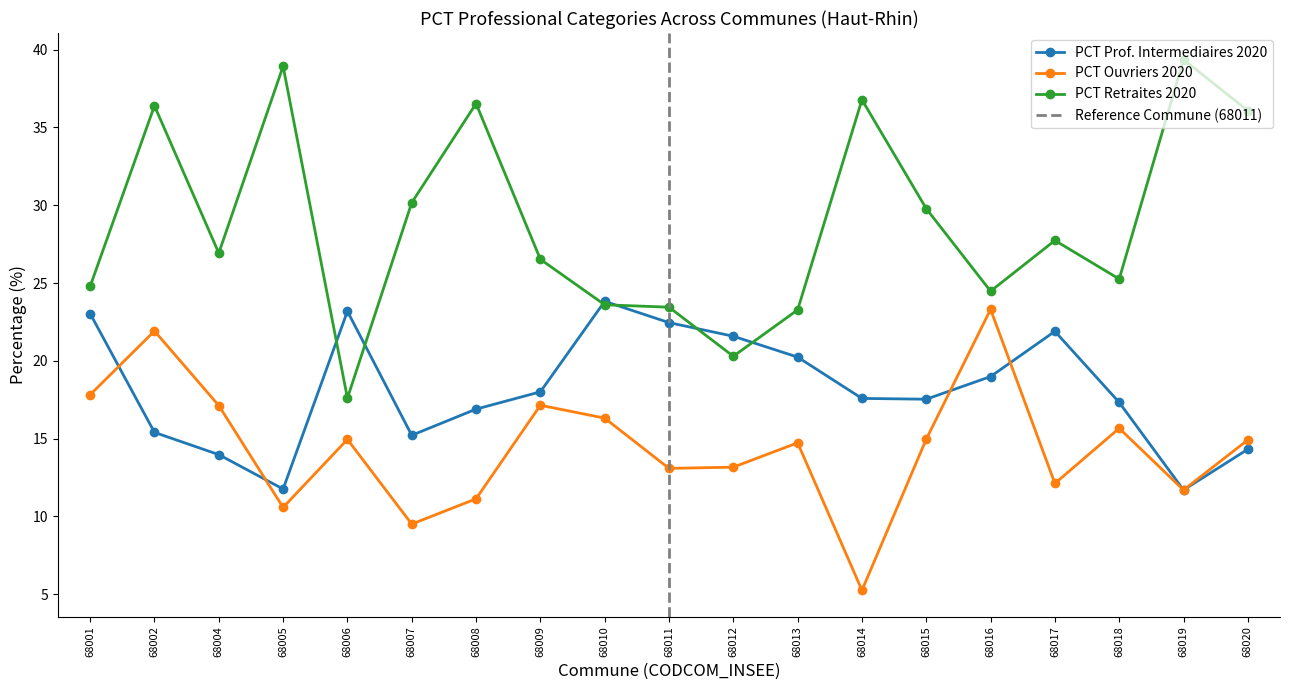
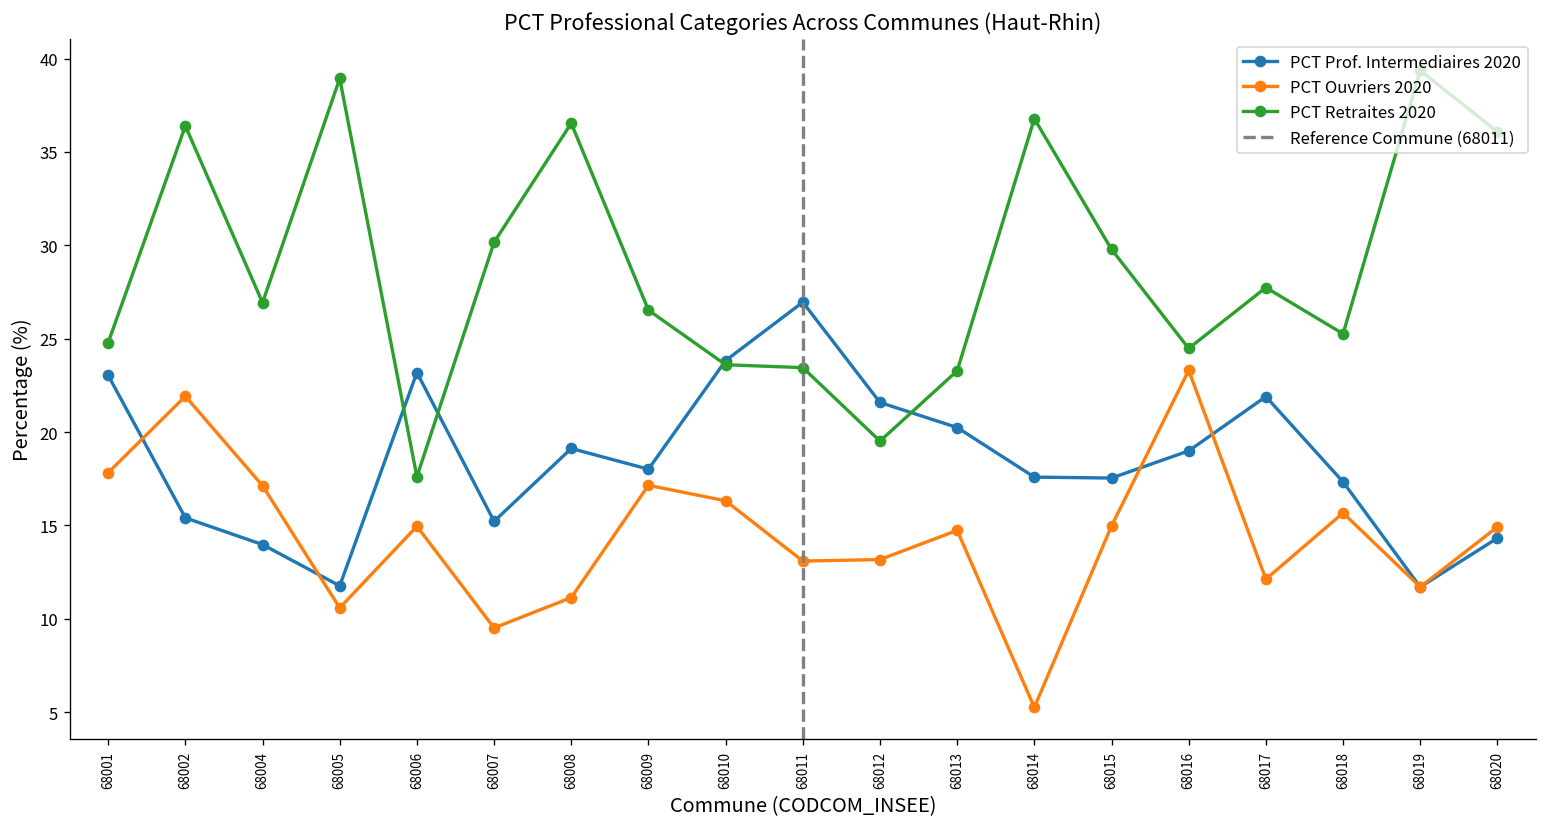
  {
    "PCT Prof. Intermediaires 2020": {
      "68001": 23.0,
      "68002": 15.4,
      "68004": 14.0,
      "68005": 11.8,
      "68006": 23.2,
      "68007": 15.2,
-     "68008": 16.9,
+     "68008": 19.1,
      "68009": 18.0,
      "68010": 23.8,
-     "68011": 22.5,
+     "68011": 27.0,
      "68012": 21.6,
      "68013": 20.2,
      "68014": 17.6,
      "68015": 17.5,
      "68016": 19.0,
      "68017": 21.9,
      "68018": 17.3,
      "68020": 14.3
    },
    "PCT Ouvriers 2020": {
      "68001": 17.8,
      "68002": 21.9,
      "68004": 17.1,
      "68005": 10.6,
      "68006": 15.0,
      "68007": 9.5,
      "68008": 11.1,
      "68009": 17.1,
      "68010": 16.3,
      "68011": 13.1,
      "68012": 13.2,
      "68013": 14.7,
      "68014": 5.3,
      "68015": 15.0,
      "68016": 23.3,
      "68017": 12.1,
      "68018": 15.7,
      "68020": 14.9
    },
    "PCT Retraites 2020": {
      "68001": 24.8,
      "68002": 36.4,
      "68004": 26.9,
      "68005": 38.9,
      "68006": 17.6,
      "68007": 30.2,
      "68008": 36.5,
      "68009": 26.5,
      "68010": 23.6,
      "68011": 23.4,
-     "68012": 20.3,
+     "68012": 19.5,
      "68013": 23.3,
      "68014": 36.8,
      "68015": 29.8,
      "68016": 24.5,
      "68017": 27.7,
      "68018": 25.3
    }
  }
